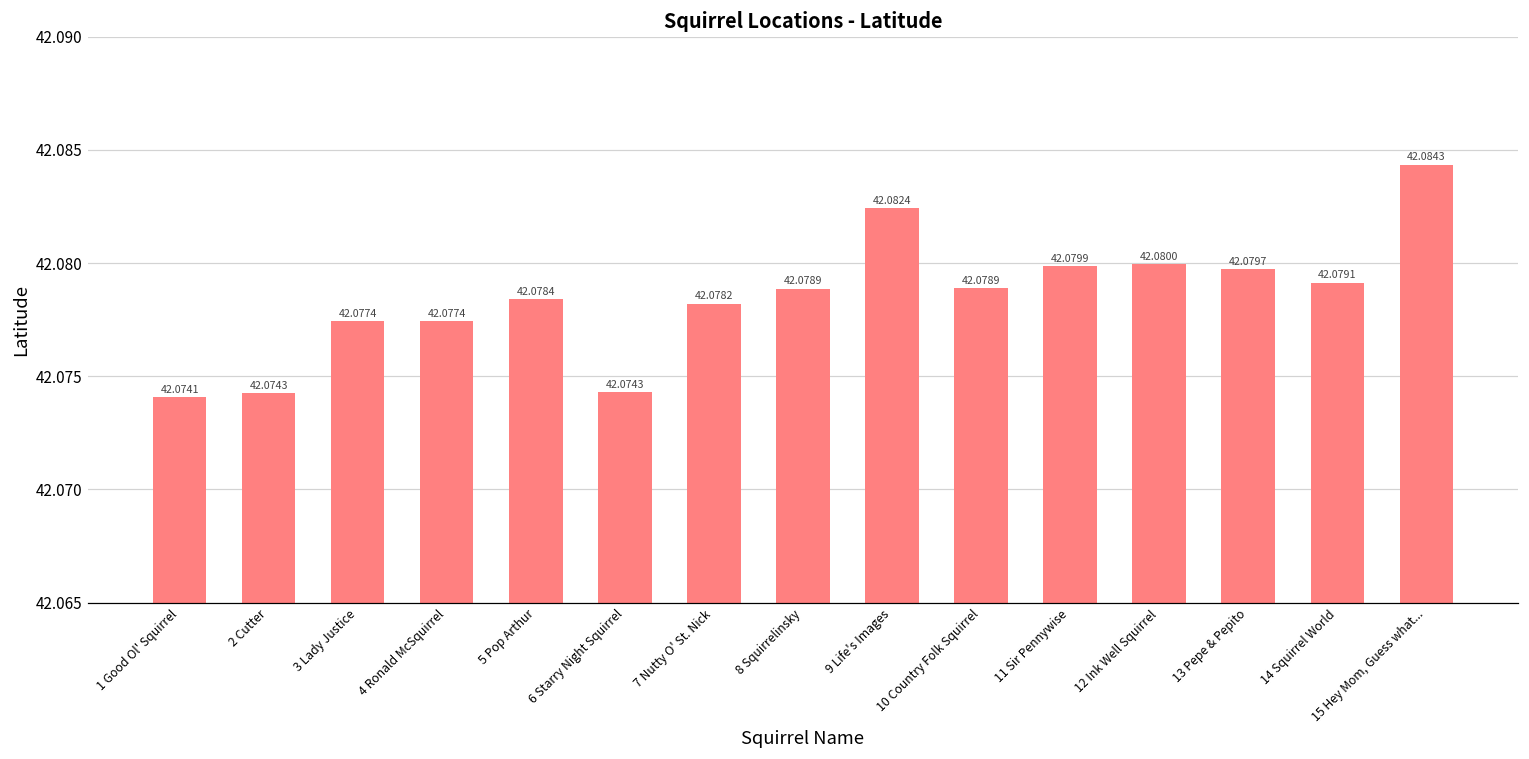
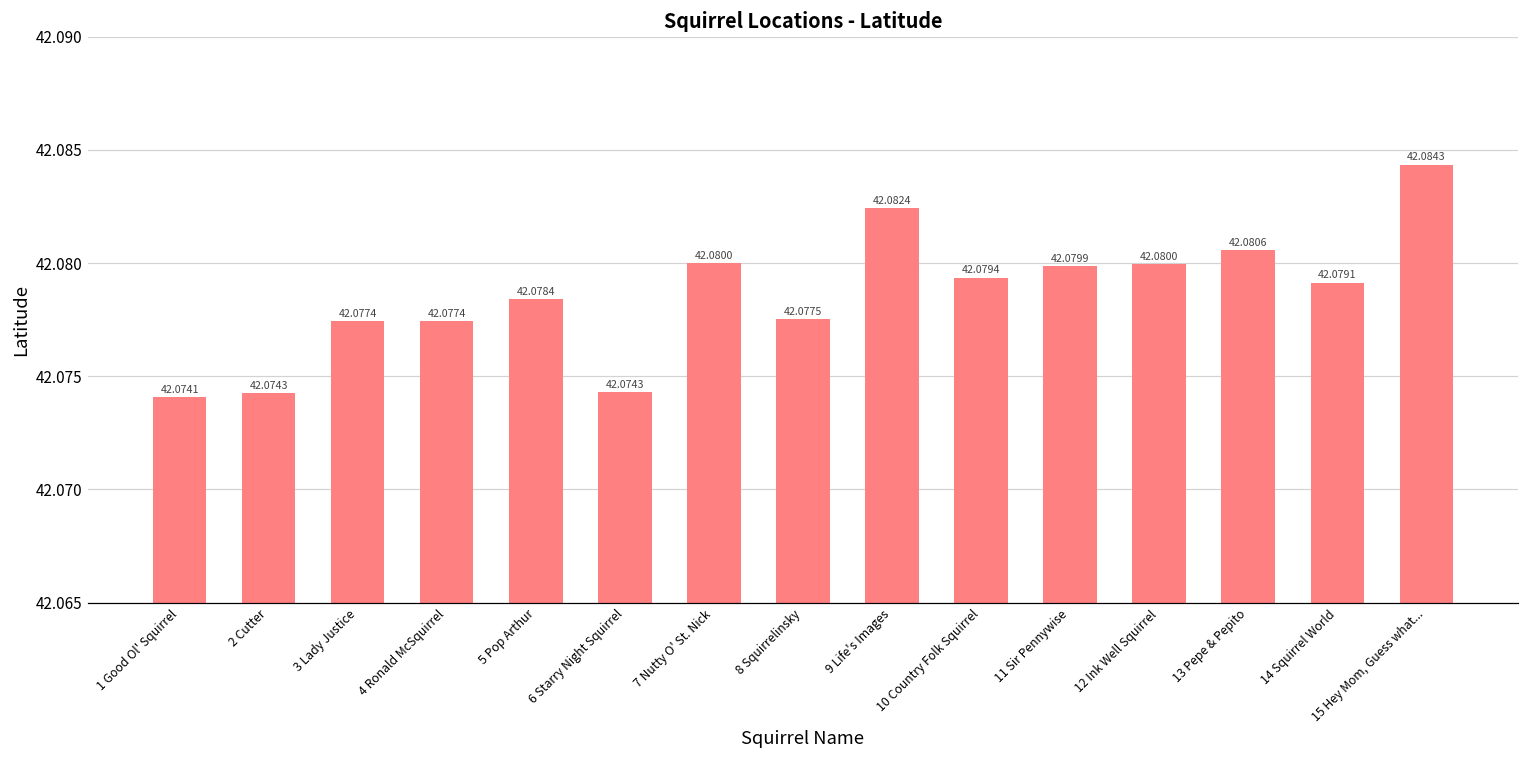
  {
    "1 Good Ol' Squirrel": 42.0741,
    "2 Cutter": 42.0743,
    "3 Lady Justice": 42.0774,
    "4 Ronald McSquirrel": 42.0774,
    "5 Pop Arthur": 42.0784,
    "6 Starry Night Squirrel": 42.0743,
-   "7 Nutty O' St. Nick": 42.0782,
-   "8 Squirrelinsky": 42.0789,
+   "7 Nutty O' St. Nick": 42.0800,
+   "8 Squirrelinsky": 42.0775,
    "9 Life's Images": 42.0824,
-   "10 Country Folk Squirrel": 42.0789,
+   "10 Country Folk Squirrel": 42.0794,
    "11 Sir Pennywise": 42.0799,
    "12 Ink Well Squirrel": 42.0800,
-   "13 Pepe & Pepito": 42.0797,
+   "13 Pepe & Pepito": 42.0806,
    "14 Squirrel World": 42.0791,
    "15 Hey Mom, Guess what...": 42.0843
  }
